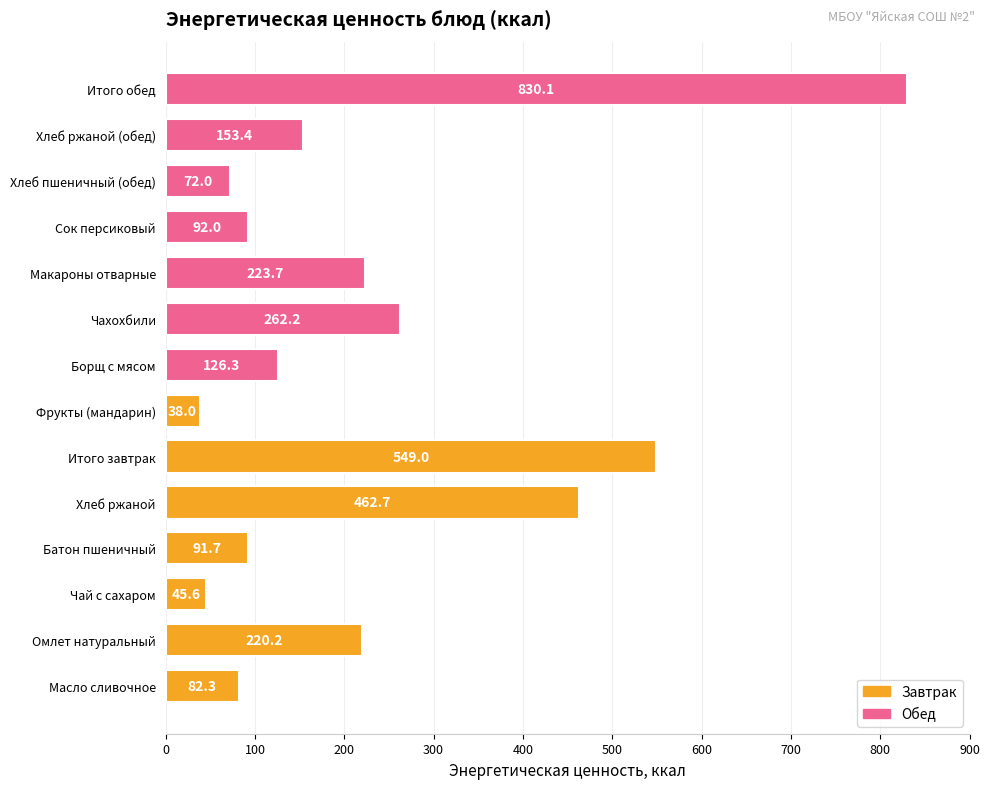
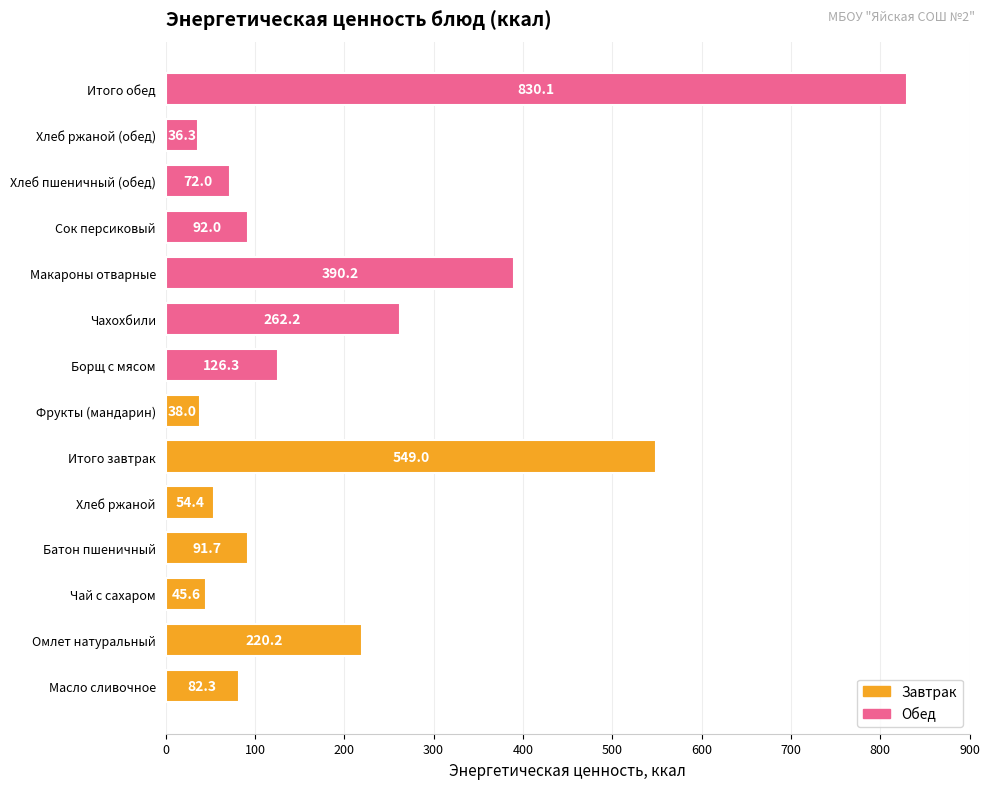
  {
    "Итого обед": 830.1,
-   "Хлеб ржаной (обед)": 153.4,
+   "Хлеб ржаной (обед)": 36.3,
    "Хлеб пшеничный (обед)": 72.0,
    "Сок персиковый": 92.0,
-   "Макароны отварные": 223.7,
+   "Макароны отварные": 390.2,
    "Чахохбили": 262.2,
    "Борщ с мясом": 126.3,
    "Фрукты (мандарин)": 38.0,
    "Итого завтрак": 549.0,
-   "Хлеб ржаной": 462.7,
+   "Хлеб ржаной": 54.4,
    "Батон пшеничный": 91.7,
    "Чай с сахаром": 45.6,
    "Омлет натуральный": 220.2,
    "Масло сливочное": 82.3
  }
